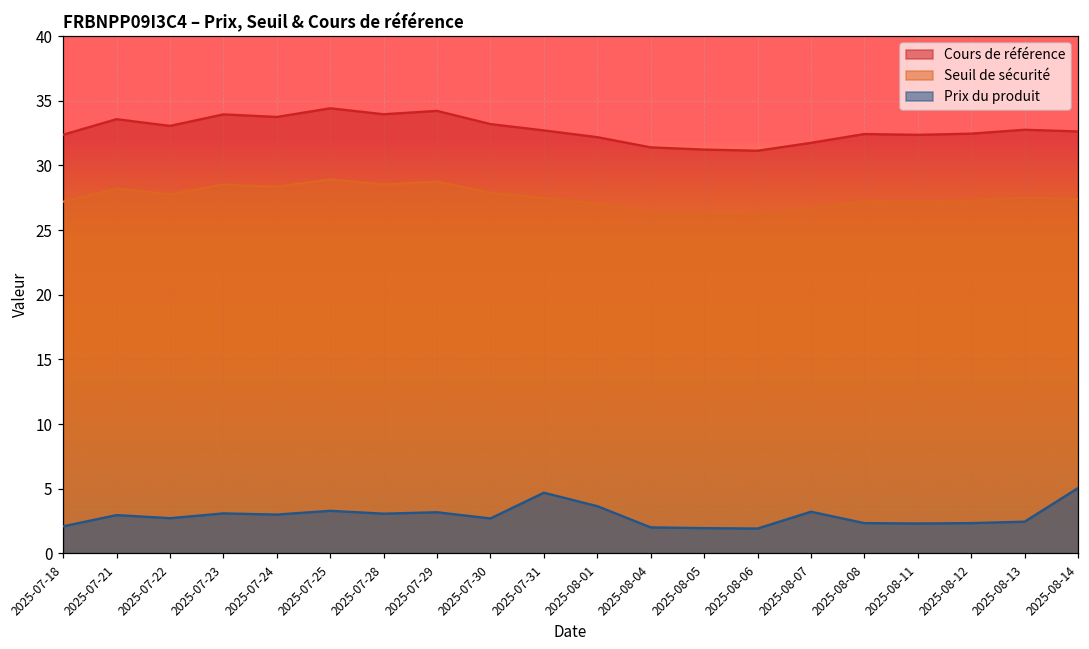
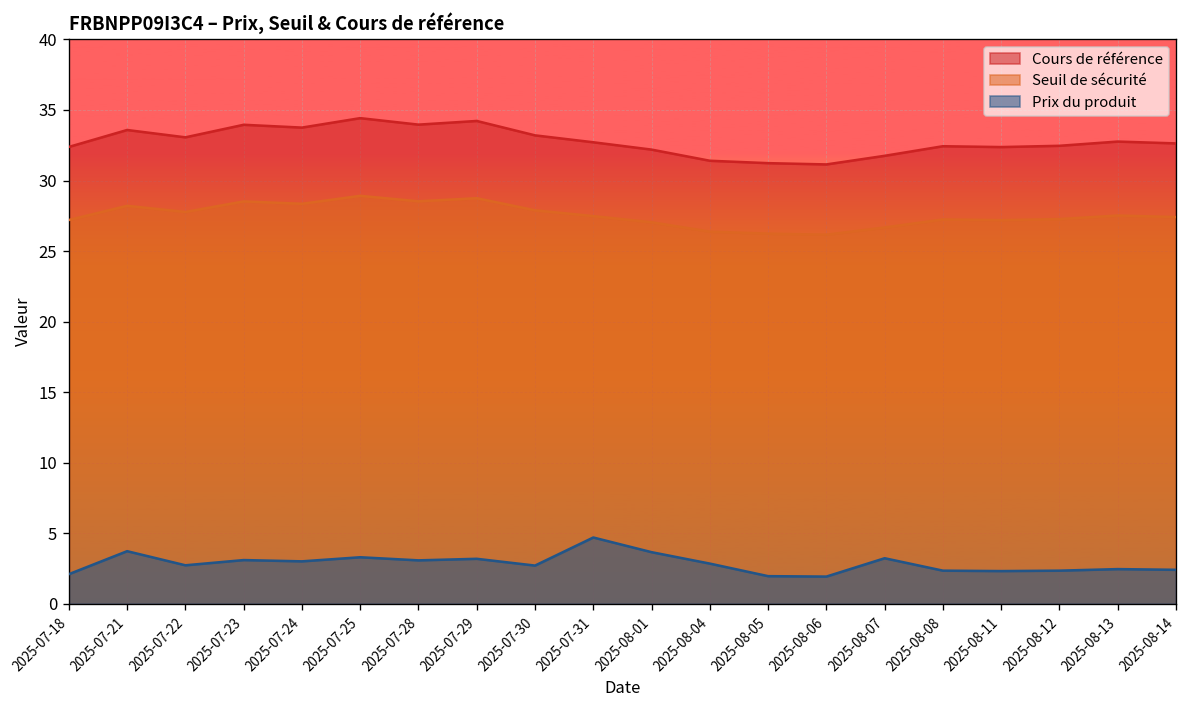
  {
    "Prix du produit": {
      "2025-07-18": 2.1,
-     "2025-07-21": 3.0,
+     "2025-07-21": 3.7,
      "2025-07-22": 2.7,
      "2025-07-23": 3.1,
      "2025-07-24": 3.0,
      "2025-07-25": 3.3,
      "2025-07-28": 3.1,
      "2025-07-29": 3.2,
      "2025-07-30": 2.7,
      "2025-07-31": 4.7,
      "2025-08-01": 3.7,
-     "2025-08-04": 2.0,
+     "2025-08-04": 2.9,
      "2025-08-05": 2.0,
      "2025-08-06": 1.9,
      "2025-08-07": 3.2,
      "2025-08-08": 2.4,
      "2025-08-11": 2.3,
      "2025-08-12": 2.4,
      "2025-08-13": 2.5,
-     "2025-08-14": 5.1
+     "2025-08-14": 2.4
    }
  }
